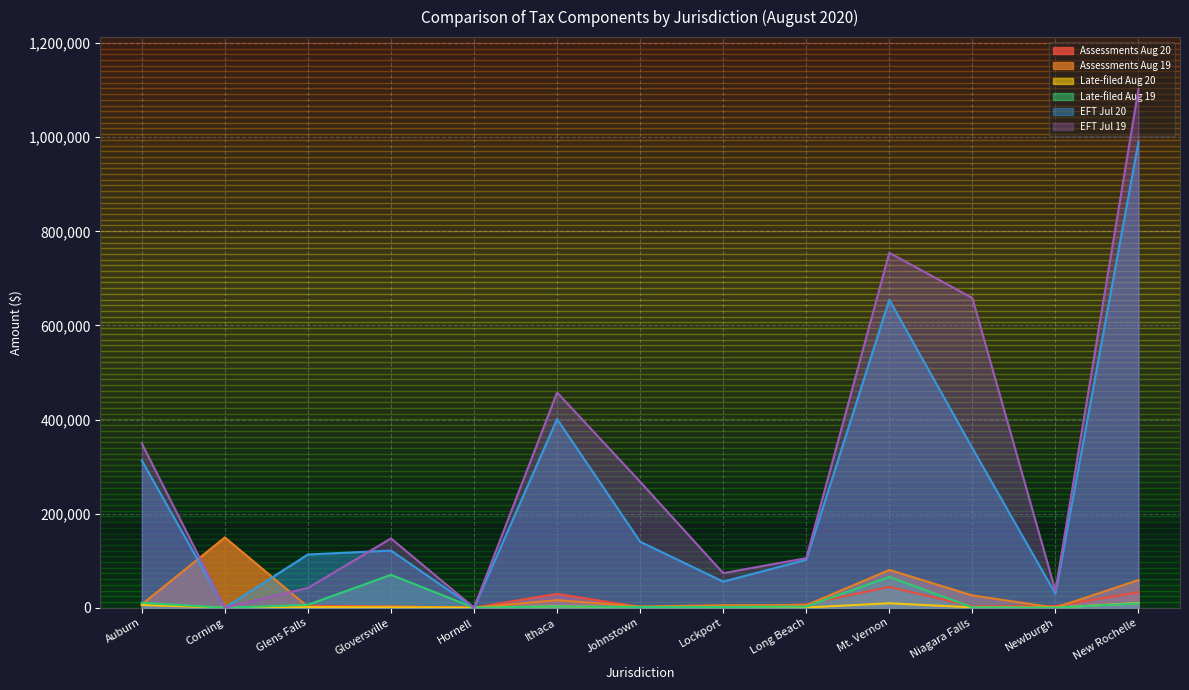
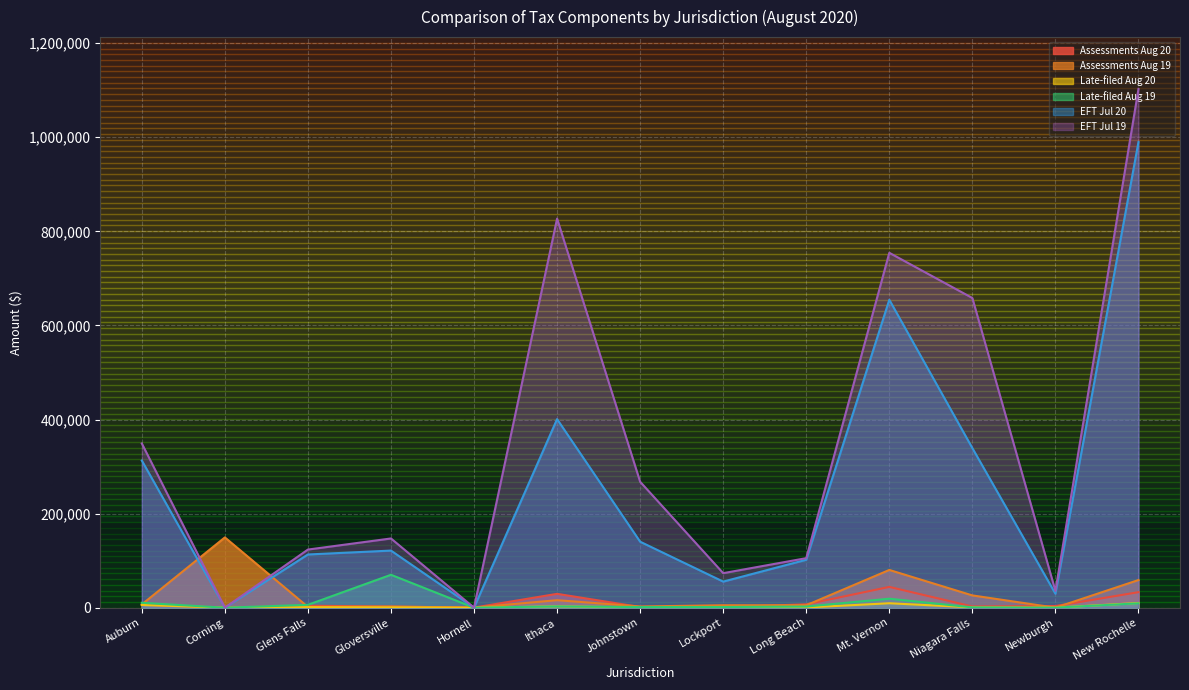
  {
    "Late-filed Aug 19": {
      "Gloversville": "70,000",
-     "Mt. Vernon": "70,000"
+     "Mt. Vernon": "20,000"
    },
    "EFT Jul 20": {
      "Auburn": "310,000",
      "Glens Falls": "110,000",
      "Gloversville": "120,000",
      "Ithaca": "400,000",
      "Johnstown": "140,000",
      "Lockport": "60,000",
      "Mt. Vernon": "650,000",
      "Niagara Falls": "340,000",
      "Newburgh": "30,000",
      "New Rochelle": "990,000"
    },
    "EFT Jul 19": {
      "Auburn": "350,000",
-     "Glens Falls": "40,000",
+     "Glens Falls": "120,000",
      "Gloversville": "150,000",
-     "Ithaca": "460,000",
+     "Ithaca": "830,000",
      "Johnstown": "270,000",
      "Lockport": "70,000",
      "Mt. Vernon": "750,000",
      "Niagara Falls": "660,000",
      "Newburgh": "40,000"
    }
  }
